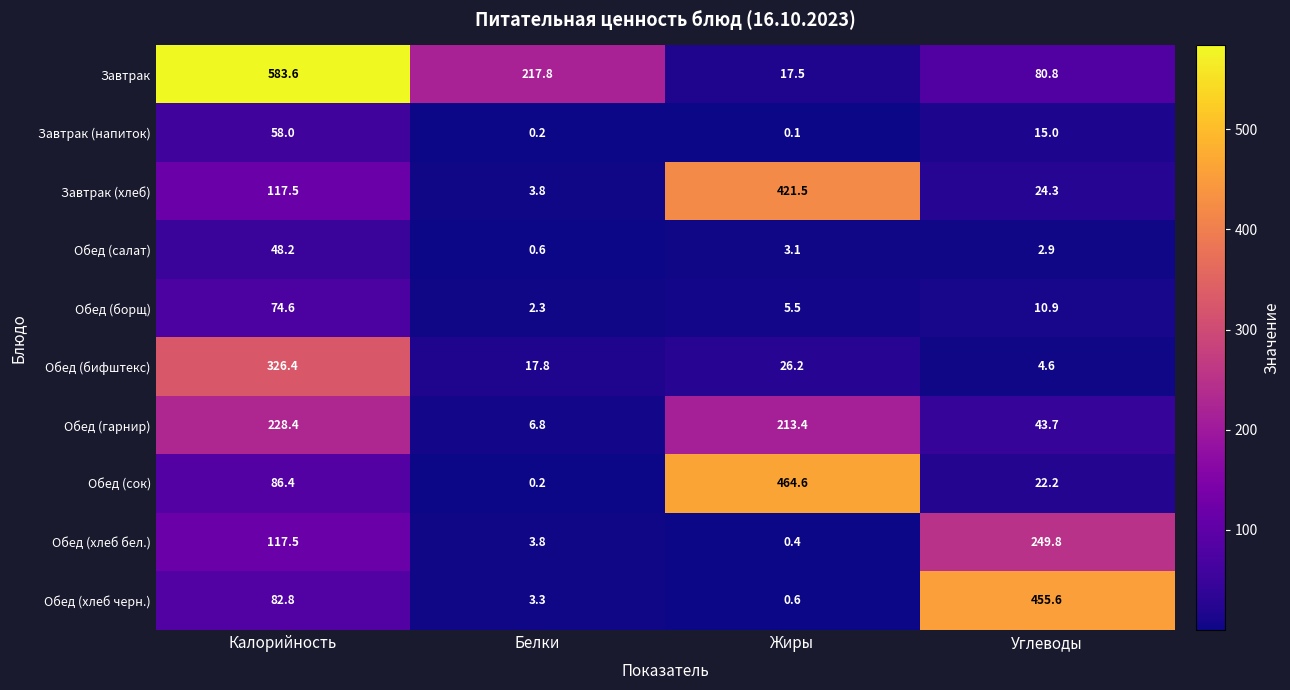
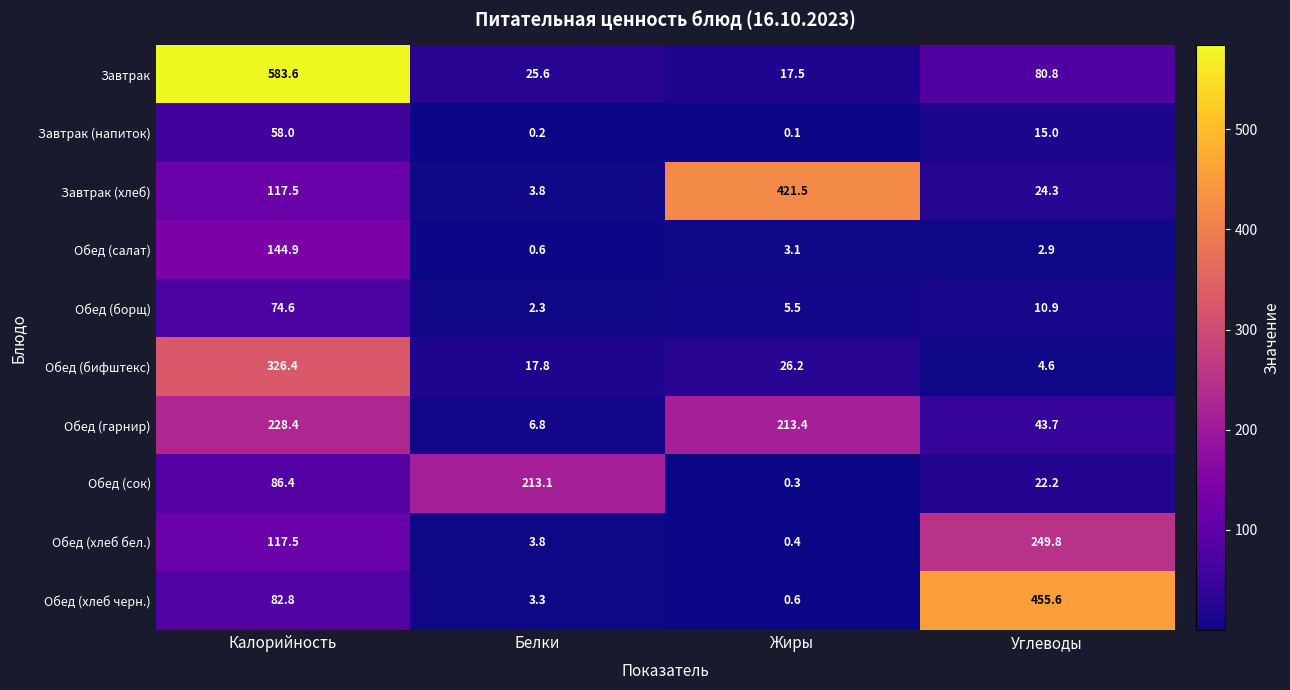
  {
    "Завтрак": {
      "Калорийность": 583.6,
-     "Белки": 217.8,
+     "Белки": 25.6,
      "Жиры": 17.5,
      "Углеводы": 80.8
    },
    "Завтрак (напиток)": {
      "Калорийность": 58.0,
      "Белки": 0.2,
      "Жиры": 0.1,
      "Углеводы": 15.0
    },
    "Завтрак (хлеб)": {
      "Калорийность": 117.5,
      "Белки": 3.8,
      "Жиры": 421.5,
      "Углеводы": 24.3
    },
    "Обед (салат)": {
-     "Калорийность": 48.2,
+     "Калорийность": 144.9,
      "Белки": 0.6,
      "Жиры": 3.1,
      "Углеводы": 2.9
    },
    "Обед (борщ)": {
      "Калорийность": 74.6,
      "Белки": 2.3,
      "Жиры": 5.5,
      "Углеводы": 10.9
    },
    "Обед (бифштекс)": {
      "Калорийность": 326.4,
      "Белки": 17.8,
      "Жиры": 26.2,
      "Углеводы": 4.6
    },
    "Обед (гарнир)": {
      "Калорийность": 228.4,
      "Белки": 6.8,
      "Жиры": 213.4,
      "Углеводы": 43.7
    },
    "Обед (сок)": {
      "Калорийность": 86.4,
-     "Белки": 0.2,
-     "Жиры": 464.6,
+     "Белки": 213.1,
+     "Жиры": 0.3,
      "Углеводы": 22.2
    },
    "Обед (хлеб бел.)": {
      "Калорийность": 117.5,
      "Белки": 3.8,
      "Жиры": 0.4,
      "Углеводы": 249.8
    },
    "Обед (хлеб черн.)": {
      "Калорийность": 82.8,
      "Белки": 3.3,
      "Жиры": 0.6,
      "Углеводы": 455.6
    }
  }
